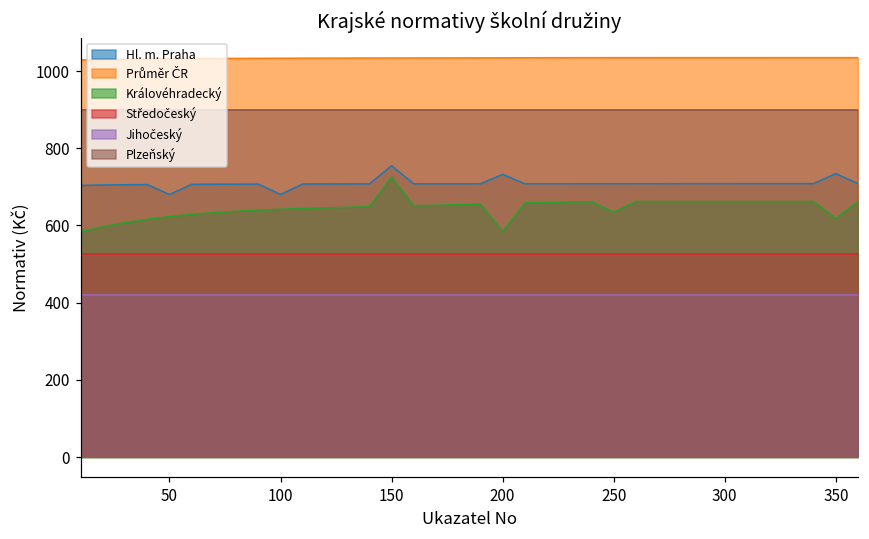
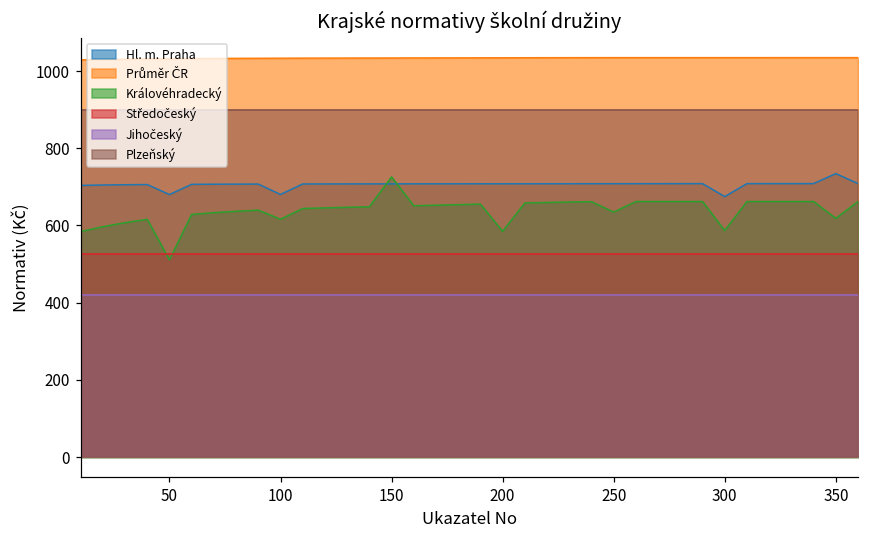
  {
    "Hl. m. Praha": {
      "50": 680,
      "100": 680,
-     "150": 750,
-     "200": 730,
+     "150": 710,
+     "200": 710,
      "250": 710,
-     "300": 710,
+     "300": 670,
      "350": 730
    },
    "Průměr ČR": {
      "100": 1030,
      "150": 1030,
      "200": 1030,
      "250": 1030,
      "300": 1030,
      "350": 1030
    },
    "Královéhradecký": {
-     "50": 620,
-     "100": 640,
+     "50": 510,
+     "100": 620,
      "150": 730,
      "200": 580,
      "250": 630,
-     "300": 660,
+     "300": 590,
      "350": 620
    },
    "Středočeský": {
      "50": 530,
      "100": 530,
      "150": 530,
      "200": 530,
      "250": 530,
      "300": 530,
      "350": 530
    },
    "Jihočeský": {
      "50": 420,
      "100": 420,
      "150": 420,
      "200": 420,
      "250": 420,
      "300": 420,
      "350": 420
    },
    "Plzeňský": {
      "100": 900,
      "150": 900,
      "200": 900,
      "250": 900,
      "300": 900,
      "350": 900
    }
  }
